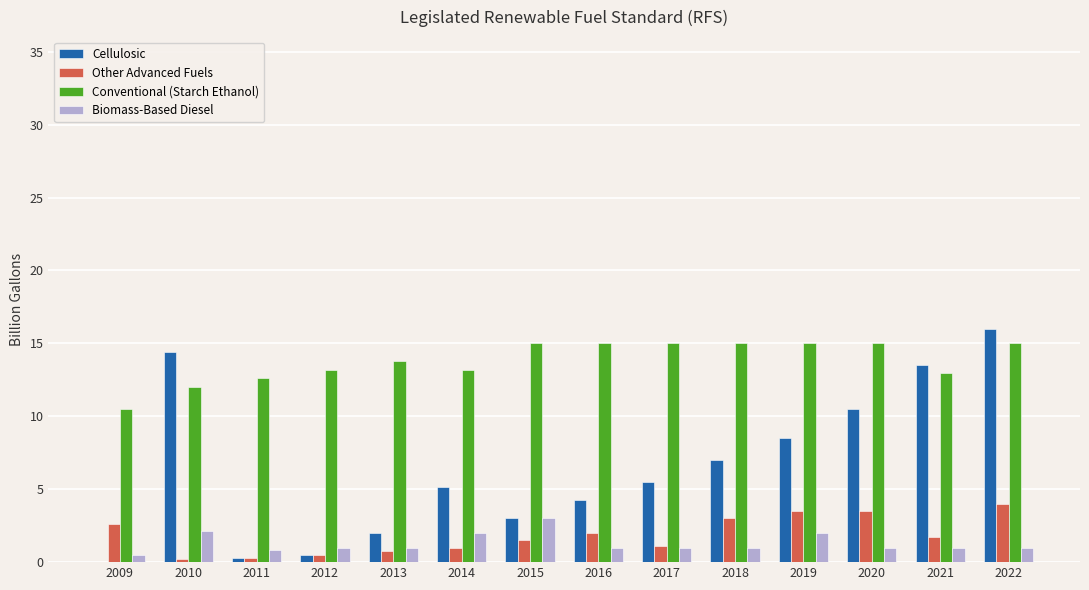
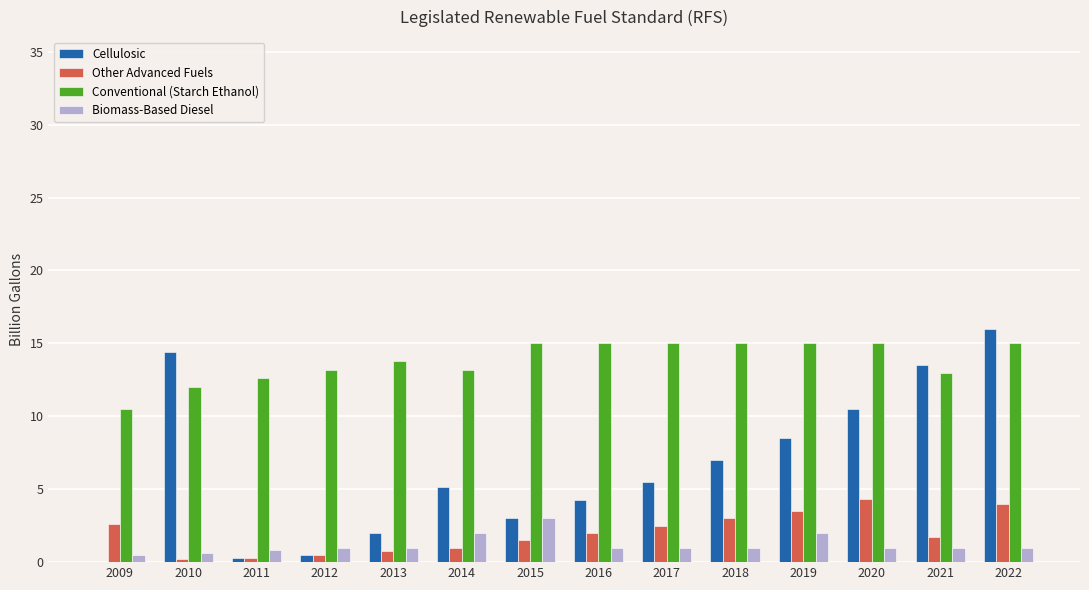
  {
    "Cellulosic": {
      "2009": 0.0,
      "2010": 14.4,
      "2011": 0.3,
      "2012": 0.5,
      "2013": 2.0,
      "2014": 5.1,
      "2015": 3.0,
      "2016": 4.3,
      "2017": 5.5,
      "2018": 7.0,
      "2019": 8.5,
      "2020": 10.5,
      "2021": 13.5,
      "2022": 16.0
    },
    "Other Advanced Fuels": {
      "2009": 2.6,
      "2010": 0.2,
      "2011": 0.3,
      "2012": 0.5,
      "2013": 0.8,
      "2014": 1.0,
      "2015": 1.5,
      "2016": 2.0,
-     "2017": 1.1,
+     "2017": 2.5,
      "2018": 3.0,
      "2019": 3.5,
-     "2020": 3.5,
+     "2020": 4.3,
      "2021": 1.7,
      "2022": 4.0
    },
    "Conventional (Starch Ethanol)": {
      "2009": 10.5,
      "2010": 12.0,
      "2011": 12.6,
      "2012": 13.2,
      "2013": 13.8,
      "2014": 13.2,
      "2015": 15.0,
      "2016": 15.0,
      "2017": 15.0,
      "2018": 15.0,
      "2019": 15.0,
      "2020": 15.0,
      "2021": 13.0,
      "2022": 15.0
    },
    "Biomass-Based Diesel": {
      "2009": 0.5,
-     "2010": 2.1,
+     "2010": 0.7,
      "2011": 0.8,
      "2012": 1.0,
      "2013": 1.0,
      "2014": 2.0,
      "2015": 3.0,
      "2016": 1.0,
      "2017": 1.0,
      "2018": 1.0,
      "2019": 2.0,
      "2020": 1.0,
      "2021": 1.0,
      "2022": 1.0
    }
  }
